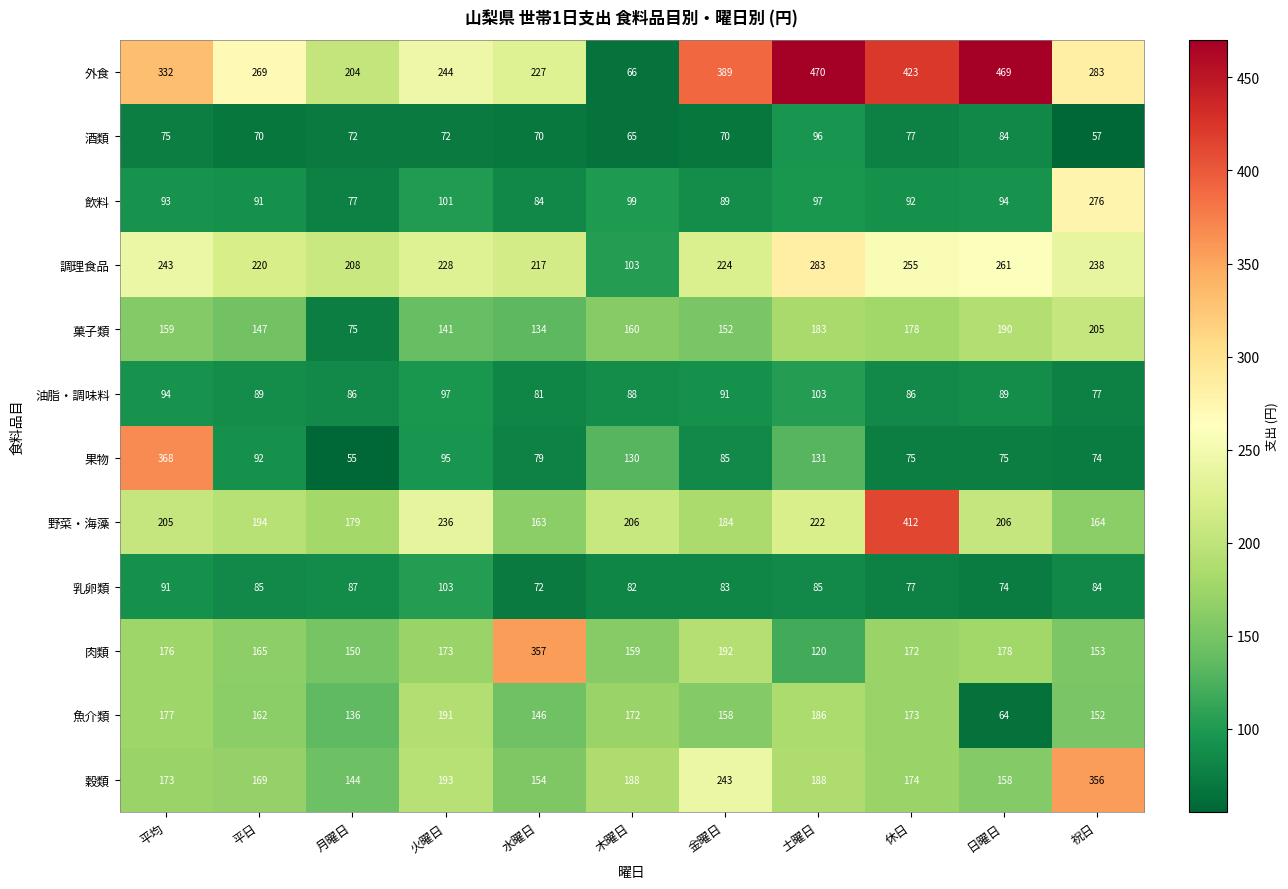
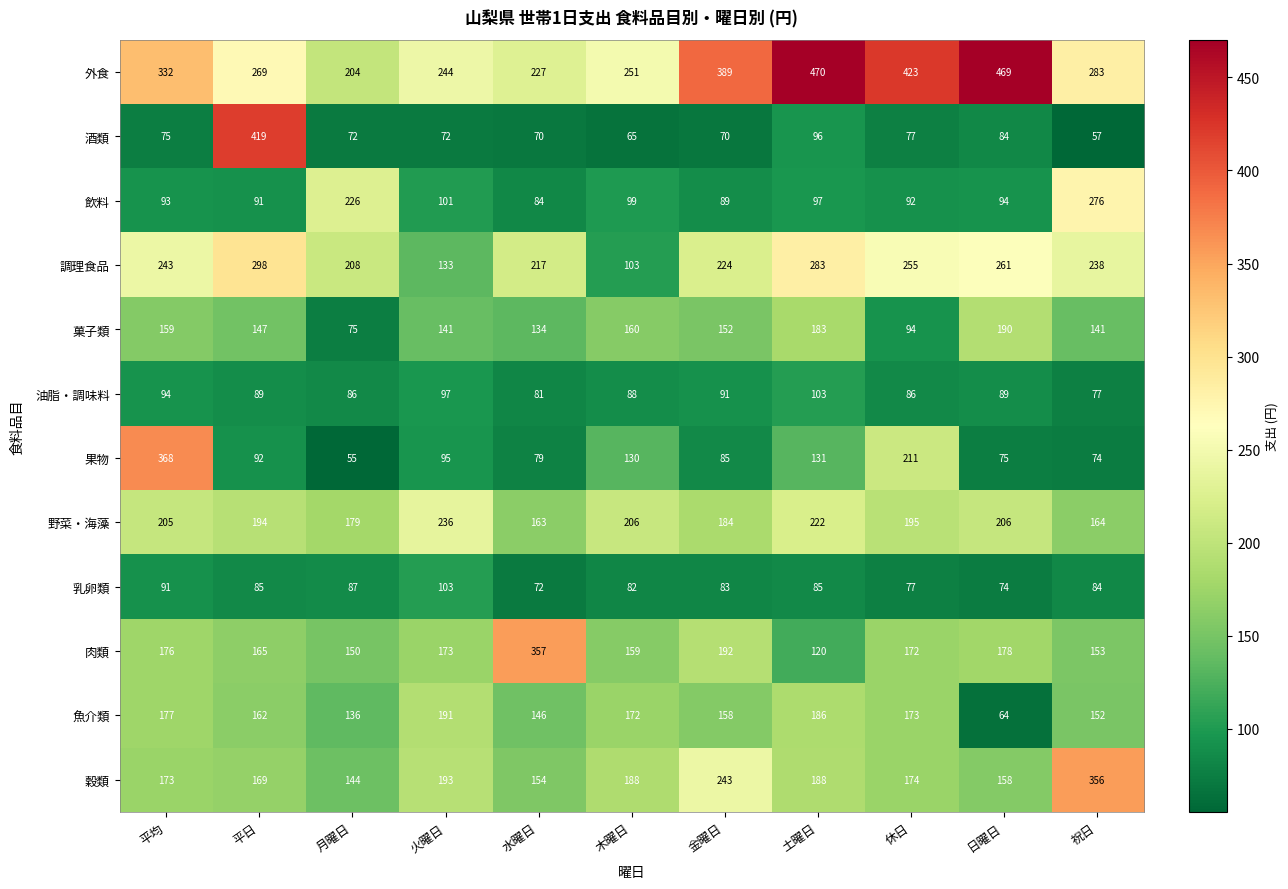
  {
    "外食": {
      "平均": 332,
      "平日": 269,
      "月曜日": 204,
      "火曜日": 244,
      "水曜日": 227,
-     "木曜日": 66,
+     "木曜日": 251,
      "金曜日": 389,
      "土曜日": 470,
      "休日": 423,
      "日曜日": 469,
      "祝日": 283
    },
    "酒類": {
      "平均": 75,
-     "平日": 70,
+     "平日": 419,
      "月曜日": 72,
      "火曜日": 72,
      "水曜日": 70,
      "木曜日": 65,
      "金曜日": 70,
      "土曜日": 96,
      "休日": 77,
      "日曜日": 84,
      "祝日": 57
    },
    "飲料": {
      "平均": 93,
      "平日": 91,
-     "月曜日": 77,
+     "月曜日": 226,
      "火曜日": 101,
      "水曜日": 84,
      "木曜日": 99,
      "金曜日": 89,
      "土曜日": 97,
      "休日": 92,
      "日曜日": 94,
      "祝日": 276
    },
    "調理食品": {
      "平均": 243,
-     "平日": 220,
+     "平日": 298,
      "月曜日": 208,
-     "火曜日": 228,
+     "火曜日": 133,
      "水曜日": 217,
      "木曜日": 103,
      "金曜日": 224,
      "土曜日": 283,
      "休日": 255,
      "日曜日": 261,
      "祝日": 238
    },
    "菓子類": {
      "平均": 159,
      "平日": 147,
      "月曜日": 75,
      "火曜日": 141,
      "水曜日": 134,
      "木曜日": 160,
      "金曜日": 152,
      "土曜日": 183,
-     "休日": 178,
+     "休日": 94,
      "日曜日": 190,
-     "祝日": 205
+     "祝日": 141
    },
    "油脂・調味料": {
      "平均": 94,
      "平日": 89,
      "月曜日": 86,
      "火曜日": 97,
      "水曜日": 81,
      "木曜日": 88,
      "金曜日": 91,
      "土曜日": 103,
      "休日": 86,
      "日曜日": 89,
      "祝日": 77
    },
    "果物": {
      "平均": 368,
      "平日": 92,
      "月曜日": 55,
      "火曜日": 95,
      "水曜日": 79,
      "木曜日": 130,
      "金曜日": 85,
      "土曜日": 131,
-     "休日": 75,
+     "休日": 211,
      "日曜日": 75,
      "祝日": 74
    },
    "野菜・海藻": {
      "平均": 205,
      "平日": 194,
      "月曜日": 179,
      "火曜日": 236,
      "水曜日": 163,
      "木曜日": 206,
      "金曜日": 184,
      "土曜日": 222,
-     "休日": 412,
+     "休日": 195,
      "日曜日": 206,
      "祝日": 164
    },
    "乳卵類": {
      "平均": 91,
      "平日": 85,
      "月曜日": 87,
      "火曜日": 103,
      "水曜日": 72,
      "木曜日": 82,
      "金曜日": 83,
      "土曜日": 85,
      "休日": 77,
      "日曜日": 74,
      "祝日": 84
    },
    "肉類": {
      "平均": 176,
      "平日": 165,
      "月曜日": 150,
      "火曜日": 173,
      "水曜日": 357,
      "木曜日": 159,
      "金曜日": 192,
      "土曜日": 120,
      "休日": 172,
      "日曜日": 178,
      "祝日": 153
    },
    "魚介類": {
      "平均": 177,
      "平日": 162,
      "月曜日": 136,
      "火曜日": 191,
      "水曜日": 146,
      "木曜日": 172,
      "金曜日": 158,
      "土曜日": 186,
      "休日": 173,
      "日曜日": 64,
      "祝日": 152
    },
    "穀類": {
      "平均": 173,
      "平日": 169,
      "月曜日": 144,
      "火曜日": 193,
      "水曜日": 154,
      "木曜日": 188,
      "金曜日": 243,
      "土曜日": 188,
      "休日": 174,
      "日曜日": 158,
      "祝日": 356
    }
  }
